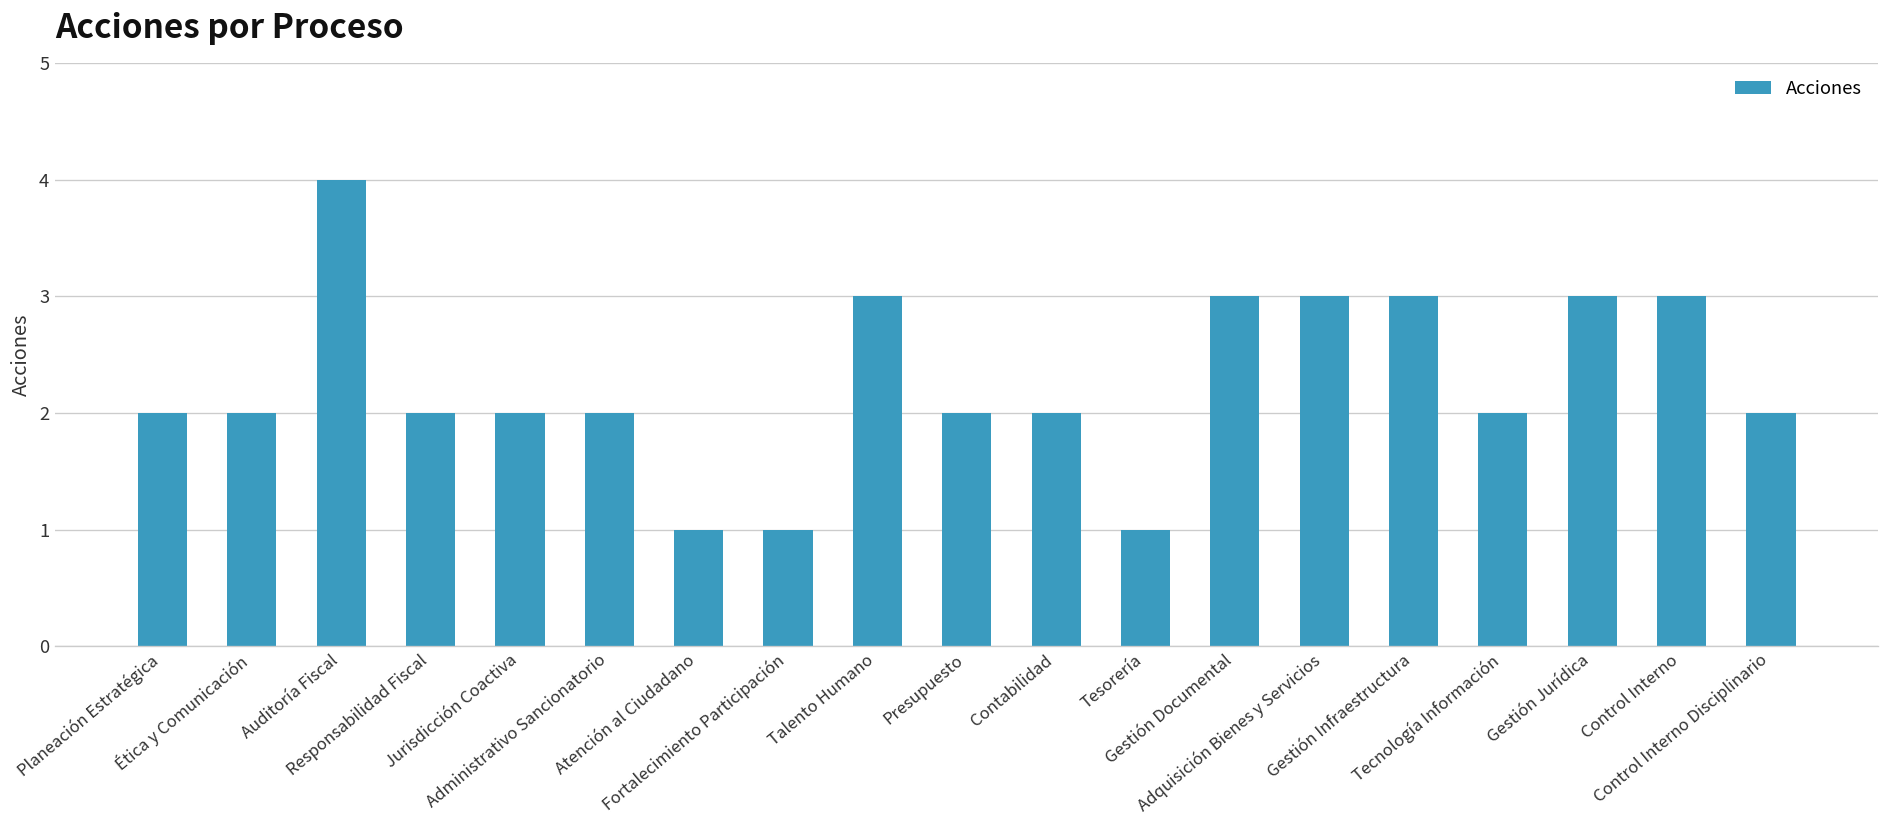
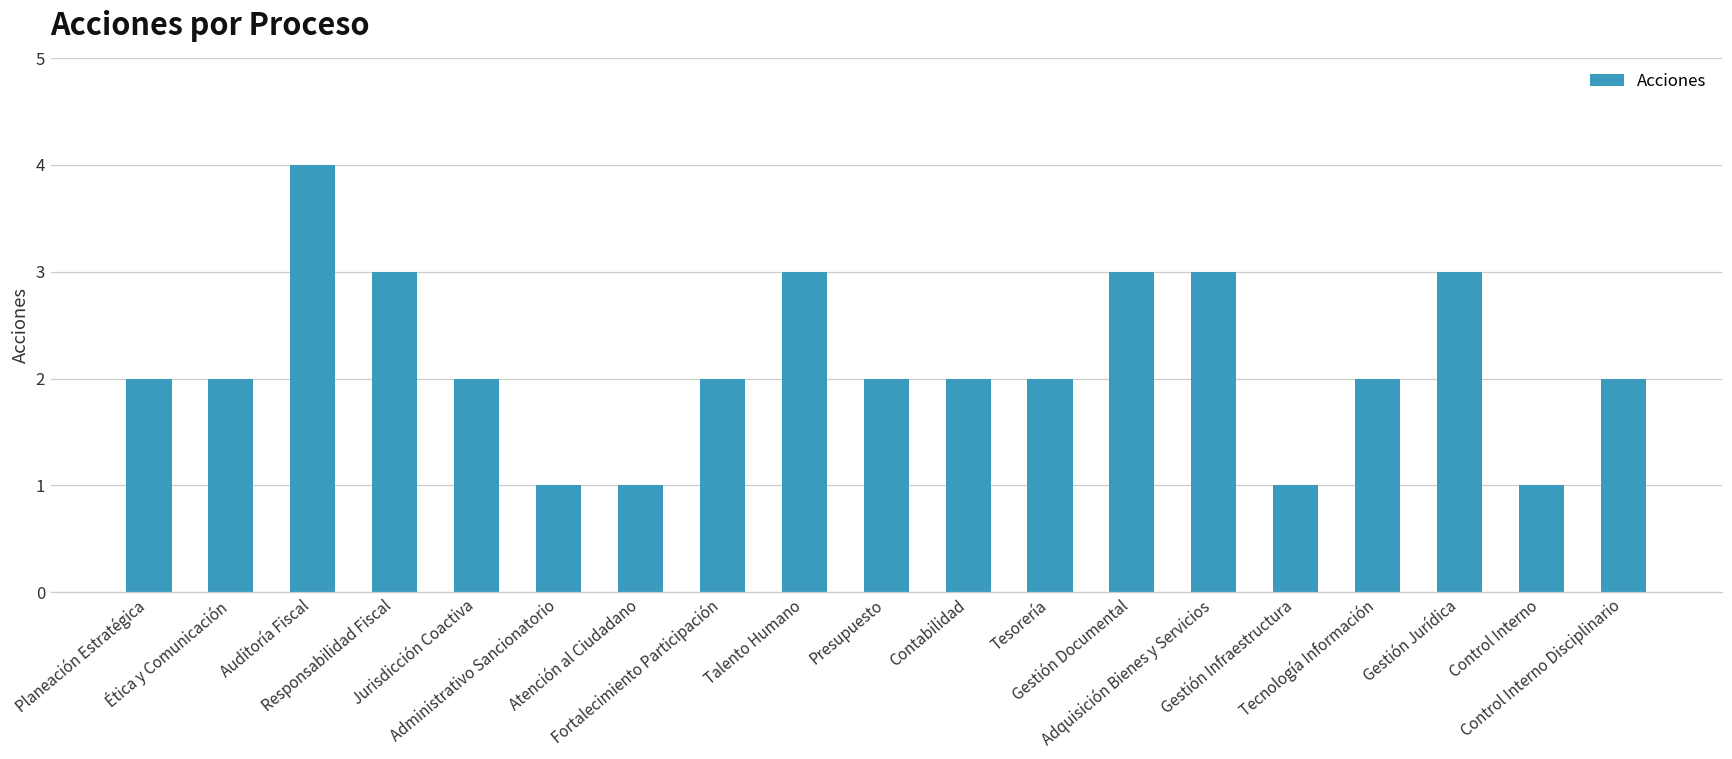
  {
    "Planeación Estratégica": 2,
    "Ética y Comunicación": 2,
    "Auditoría Fiscal": 4,
-   "Responsabilidad Fiscal": 2,
+   "Responsabilidad Fiscal": 3,
    "Jurisdicción Coactiva": 2,
-   "Administrativo Sancionatorio": 2,
+   "Administrativo Sancionatorio": 1,
    "Atención al Ciudadano": 1,
-   "Fortalecimiento Participación": 1,
+   "Fortalecimiento Participación": 2,
    "Talento Humano": 3,
    "Presupuesto": 2,
    "Contabilidad": 2,
-   "Tesorería": 1,
+   "Tesorería": 2,
    "Gestión Documental": 3,
    "Adquisición Bienes y Servicios": 3,
-   "Gestión Infraestructura": 3,
+   "Gestión Infraestructura": 1,
    "Tecnología Información": 2,
    "Gestión Jurídica": 3,
-   "Control Interno": 3,
+   "Control Interno": 1,
    "Control Interno Disciplinario": 2
  }
